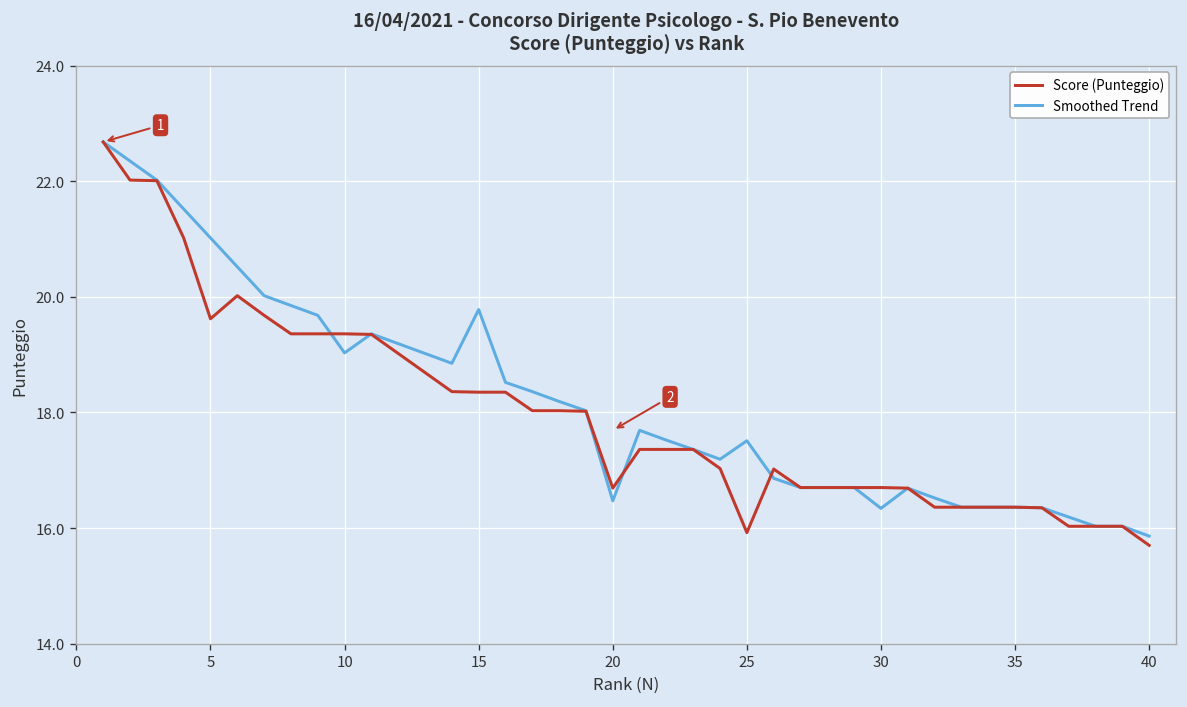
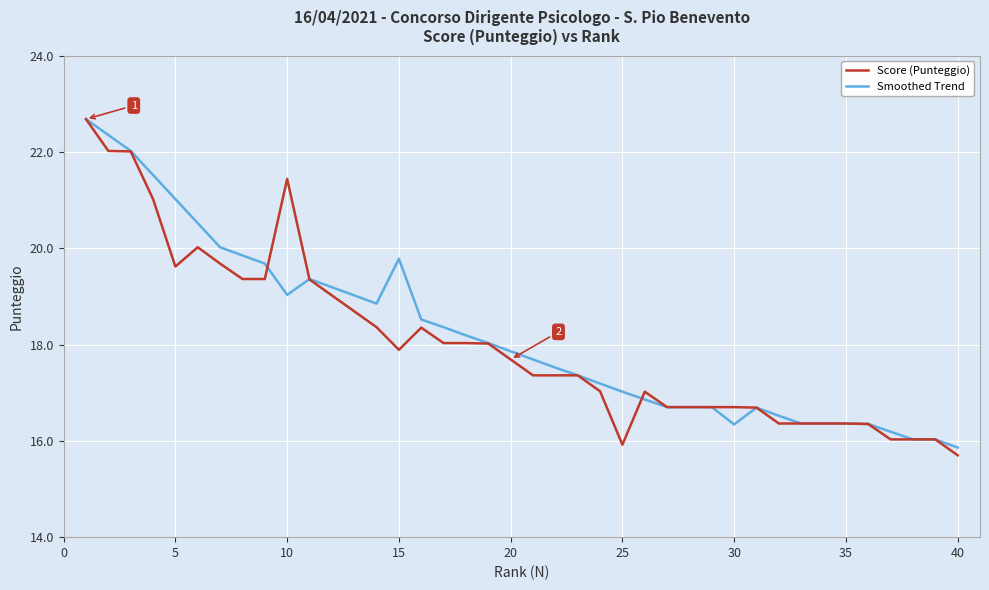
  {
    "Score (Punteggio)": {
      "5": 19.6,
-     "10": 19.4,
-     "15": 18.4,
-     "20": 16.7,
+     "10": 21.4,
+     "15": 17.9,
+     "20": 17.7,
      "25": 15.9,
      "30": 16.7,
      "40": 15.7
    },
    "Smoothed Trend": {
      "5": 21.0,
      "10": 19.0,
      "15": 19.8,
-     "20": 16.5,
-     "25": 17.5,
+     "20": 17.9,
+     "25": 17.0,
      "30": 16.3,
      "40": 15.9
    }
  }
